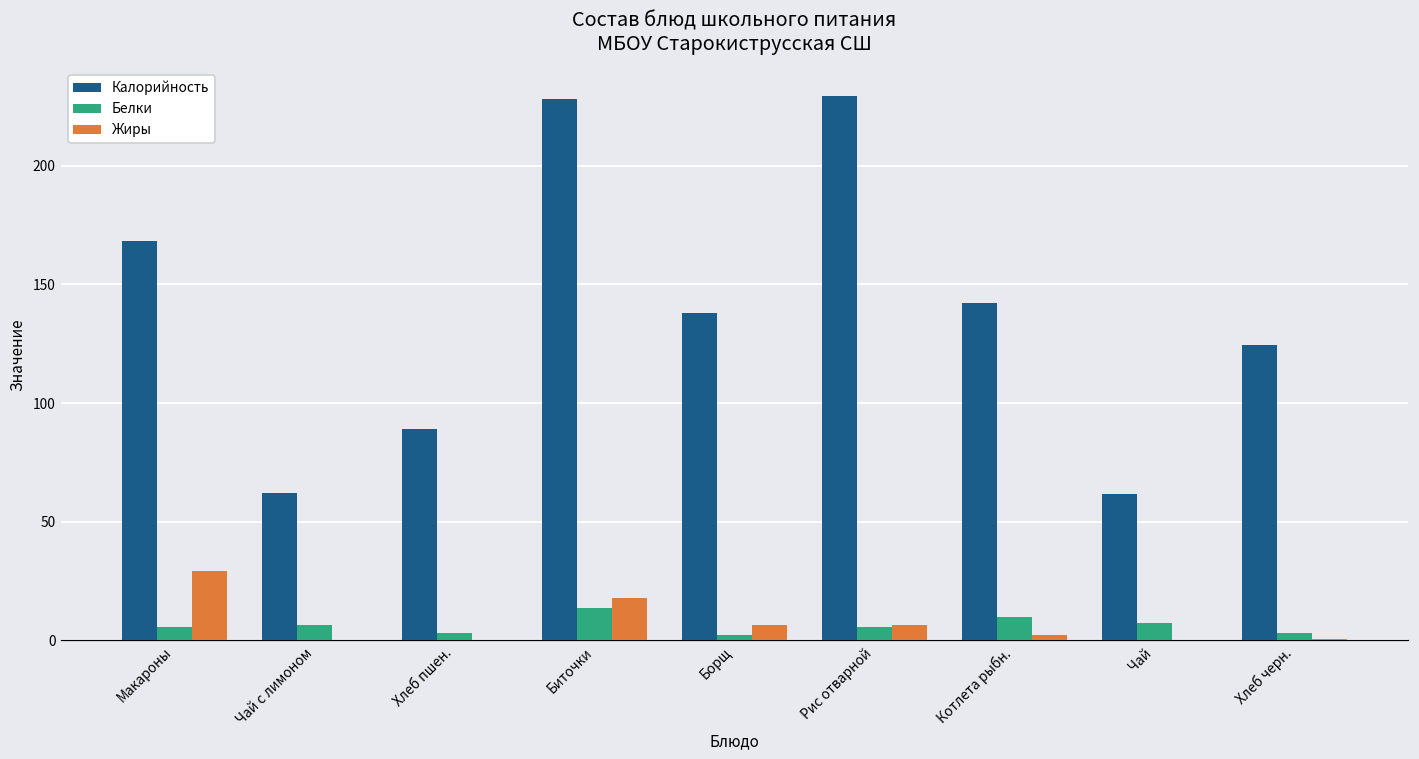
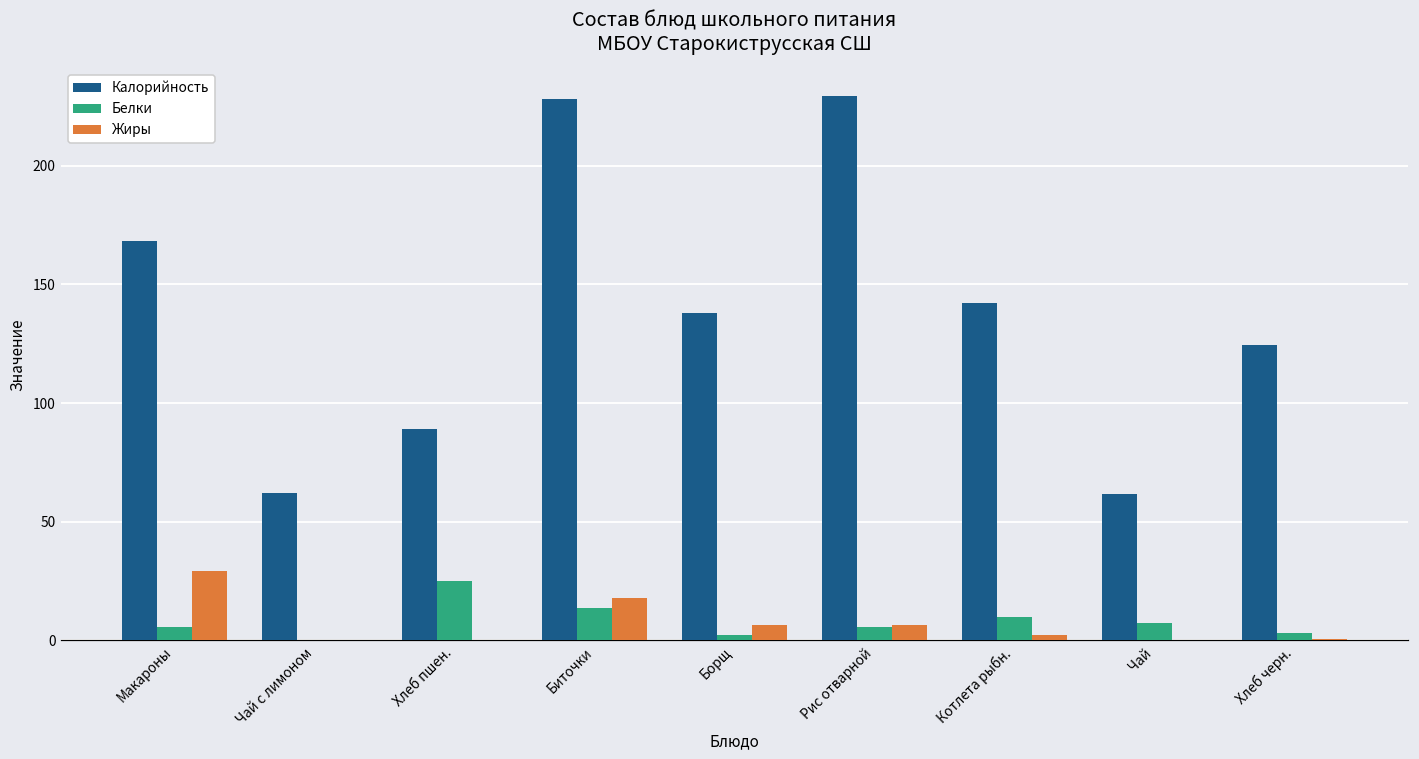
  {
    "Калорийность": {
      "Макароны": 168,
      "Чай с лимоном": 62,
      "Хлеб пшен.": 89,
      "Биточки": 228,
      "Борщ": 138,
      "Рис отварной": 230,
      "Котлета рыбн.": 142,
      "Чай": 62,
      "Хлеб черн.": 124
    },
    "Белки": {
      "Макароны": 6,
-     "Чай с лимоном": 6,
-     "Хлеб пшен.": 3,
+     "Чай с лимоном": 0,
+     "Хлеб пшен.": 25,
      "Биточки": 14,
      "Борщ": 2,
      "Рис отварной": 6,
      "Котлета рыбн.": 10,
      "Чай": 7,
      "Хлеб черн.": 3
    },
    "Жиры": {
      "Макароны": 29,
      "Биточки": 18,
      "Борщ": 6,
      "Рис отварной": 7,
      "Котлета рыбн.": 2
    }
  }
